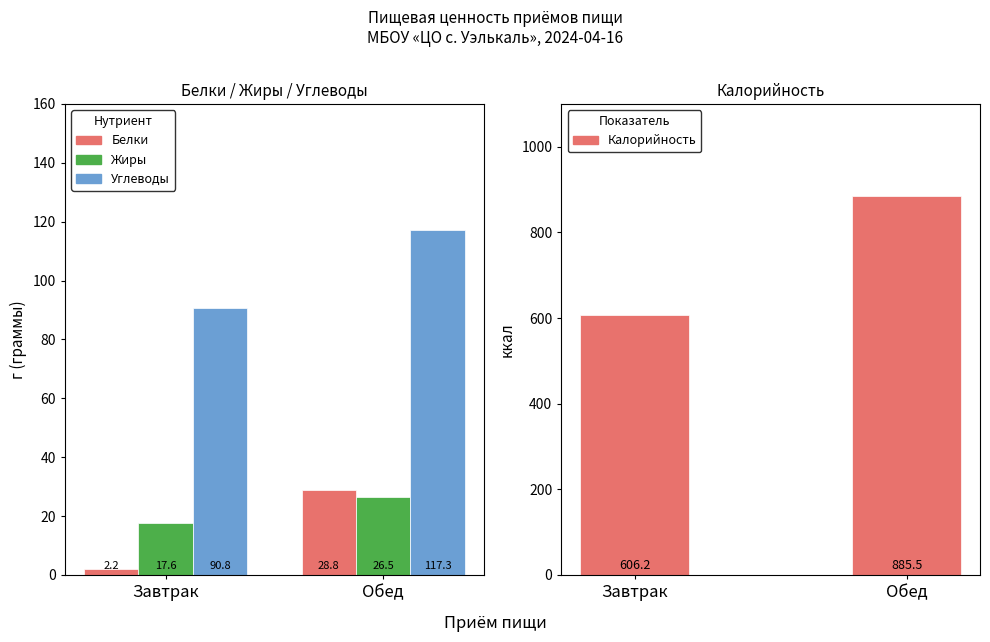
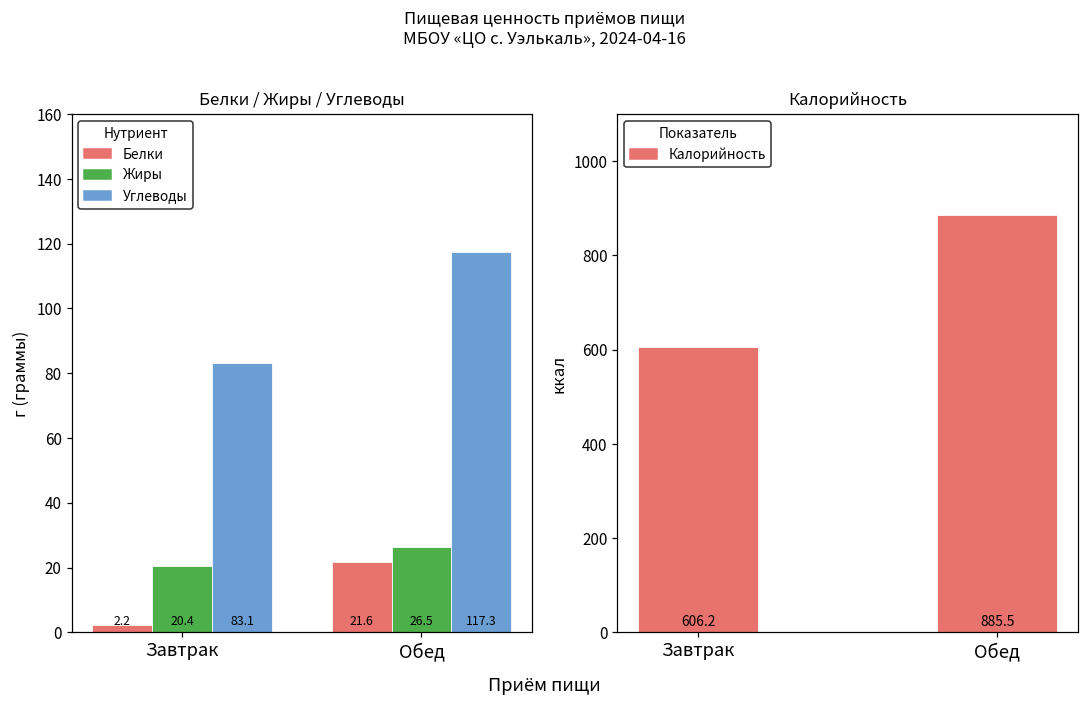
  {
    "Белки / Жиры / Углеводы": {
      "Белки": {
        "Завтрак": 2.2,
-       "Обед": 28.8
+       "Обед": 21.6
      },
      "Жиры": {
-       "Завтрак": 17.6,
+       "Завтрак": 20.4,
        "Обед": 26.5
      },
      "Углеводы": {
-       "Завтрак": 90.8,
+       "Завтрак": 83.1,
        "Обед": 117.3
      }
    },
    "Калорийность": {
      "Завтрак": 606.2,
      "Обед": 885.5
    }
  }
